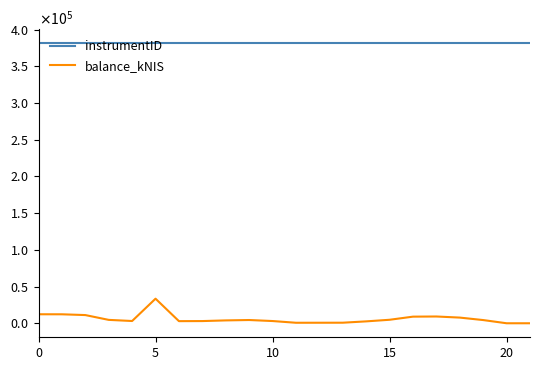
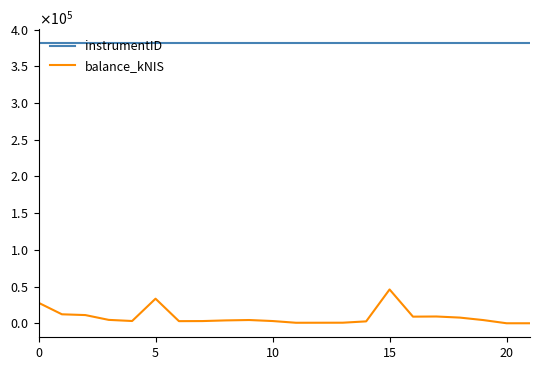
  {
    "instrumentID": {
      "0": 380000,
      "5": 380000,
      "10": 380000,
      "15": 380000,
      "20": 380000
    },
    "balance_kNIS": {
-     "0": 10000,
+     "0": 30000,
      "5": 30000,
      "10": 0,
-     "15": 0,
+     "15": 50000,
      "20": 0
    }
  }
